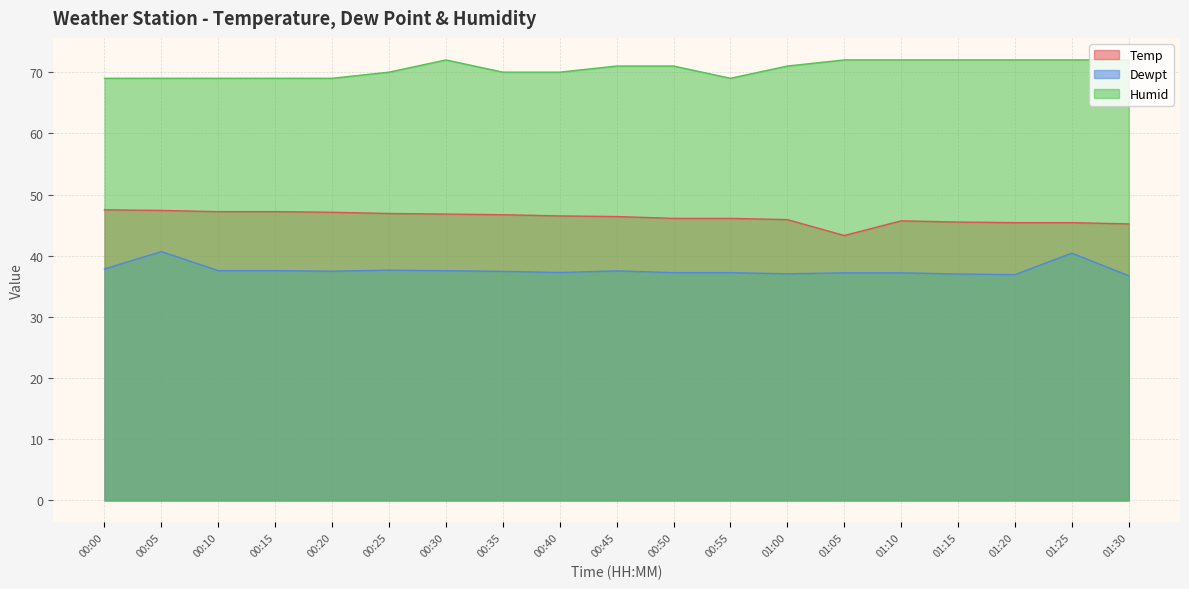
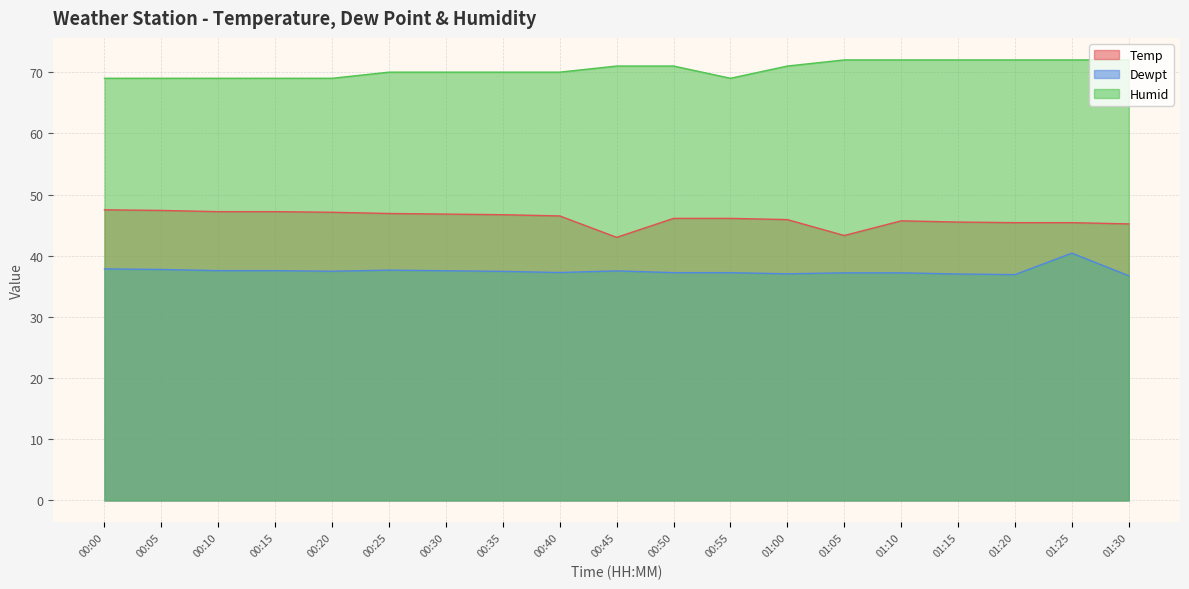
  {
    "Temp": {
      "00:00": 48,
      "00:05": 47,
      "00:10": 47,
      "00:15": 47,
      "00:20": 47,
      "00:25": 47,
      "00:30": 47,
      "00:35": 47,
      "00:40": 47,
-     "00:45": 46,
+     "00:45": 43,
      "00:50": 46,
      "00:55": 46,
      "01:00": 46,
      "01:05": 43,
      "01:10": 46,
      "01:15": 46,
      "01:20": 45,
      "01:25": 45,
      "01:30": 45
    },
    "Dewpt": {
      "00:00": 38,
-     "00:05": 41,
+     "00:05": 38,
      "00:10": 38,
      "00:15": 38,
      "00:20": 37,
      "00:25": 38,
      "00:30": 38,
      "00:35": 37,
      "00:40": 37,
      "00:45": 38,
      "00:50": 37,
      "00:55": 37,
      "01:00": 37,
      "01:05": 37,
      "01:10": 37,
      "01:15": 37,
      "01:20": 37,
      "01:25": 40,
      "01:30": 37
    },
    "Humid": {
      "00:00": 69,
      "00:05": 69,
      "00:10": 69,
      "00:15": 69,
      "00:20": 69,
      "00:25": 70,
-     "00:30": 72,
+     "00:30": 70,
      "00:35": 70,
      "00:40": 70,
      "00:45": 71,
      "00:50": 71,
      "00:55": 69,
      "01:00": 71,
      "01:05": 72,
      "01:10": 72,
      "01:15": 72,
      "01:20": 72,
      "01:25": 72
    }
  }
